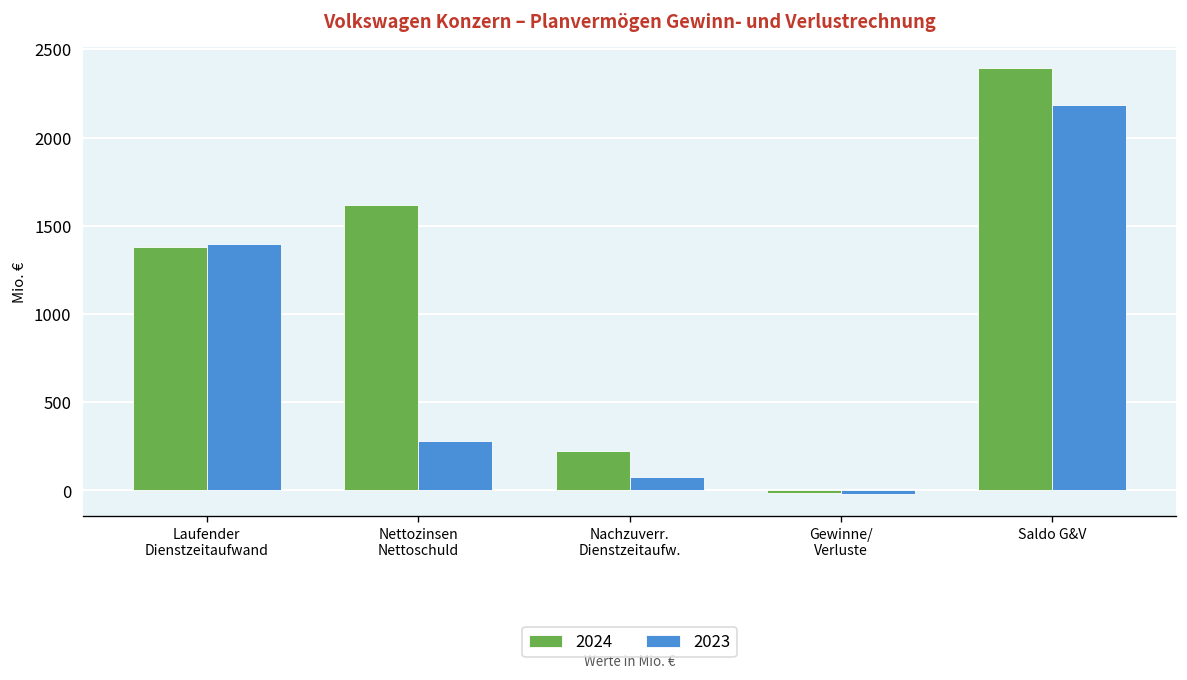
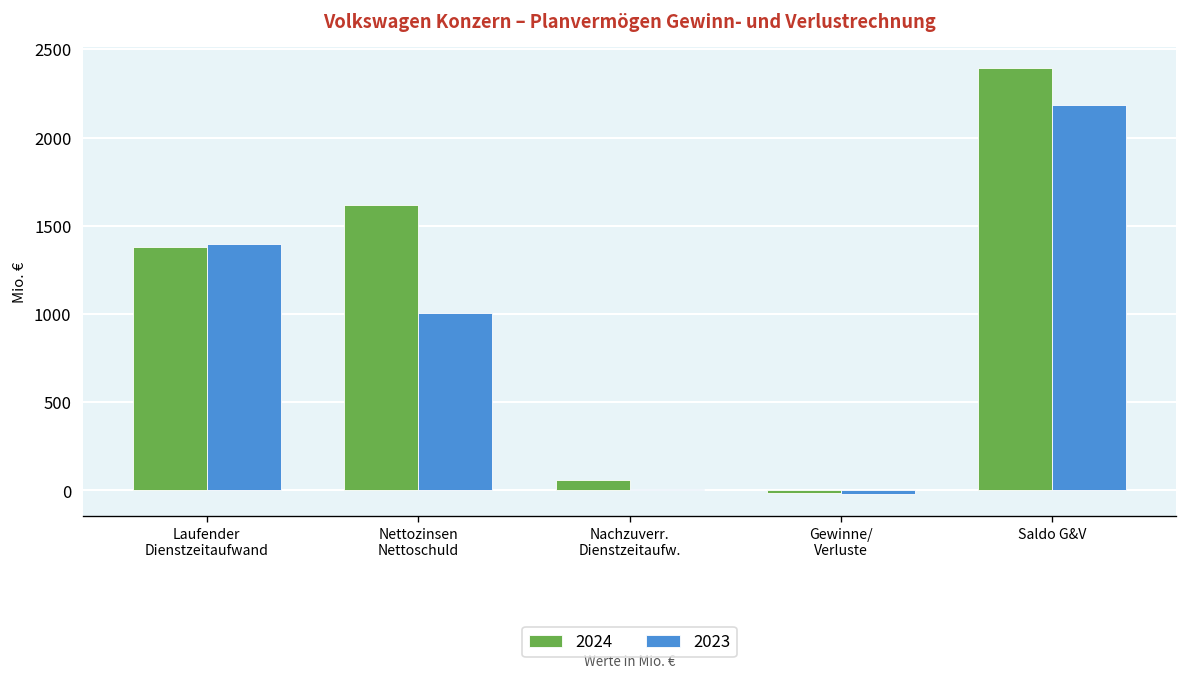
  {
    "2024": {
      "Laufender Dienstzeitaufwand": 1380,
      "Nettozinsen Nettoschuld": 1620,
-     "Nachzuverr. Dienstzeitaufw.": 230,
+     "Nachzuverr. Dienstzeitaufw.": 60,
      "Saldo G&V": 2390
    },
    "2023": {
      "Laufender Dienstzeitaufwand": 1390,
-     "Nettozinsen Nettoschuld": 280,
-     "Nachzuverr. Dienstzeitaufw.": 80,
+     "Nettozinsen Nettoschuld": 1010,
+     "Nachzuverr. Dienstzeitaufw.": 10,
      "Gewinne/ Verluste": -20,
      "Saldo G&V": 2180
    }
  }
